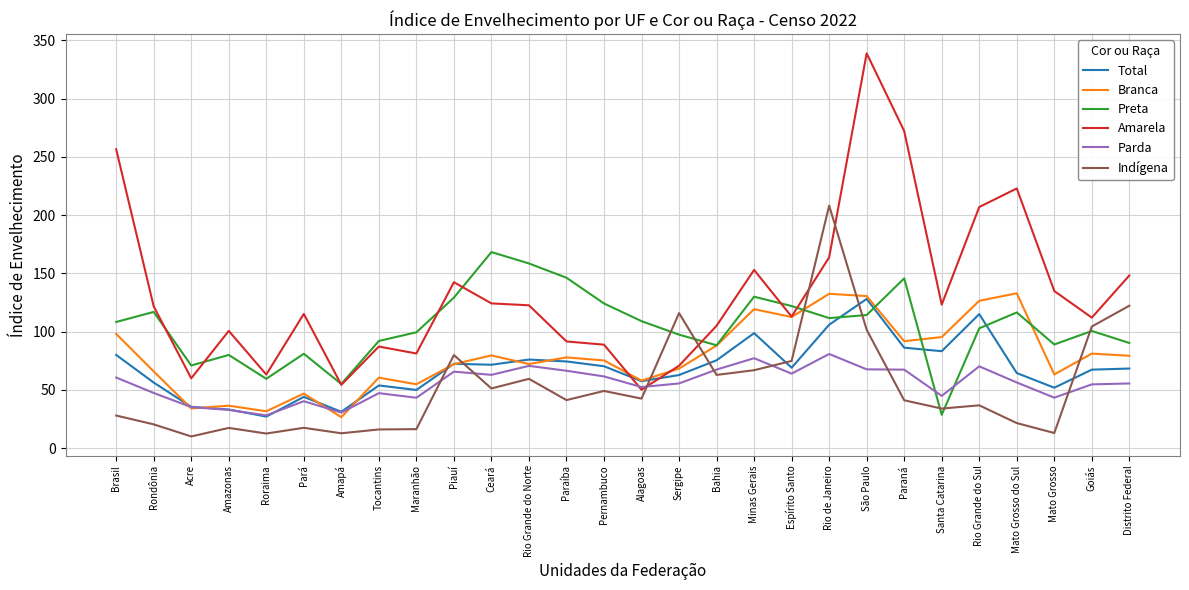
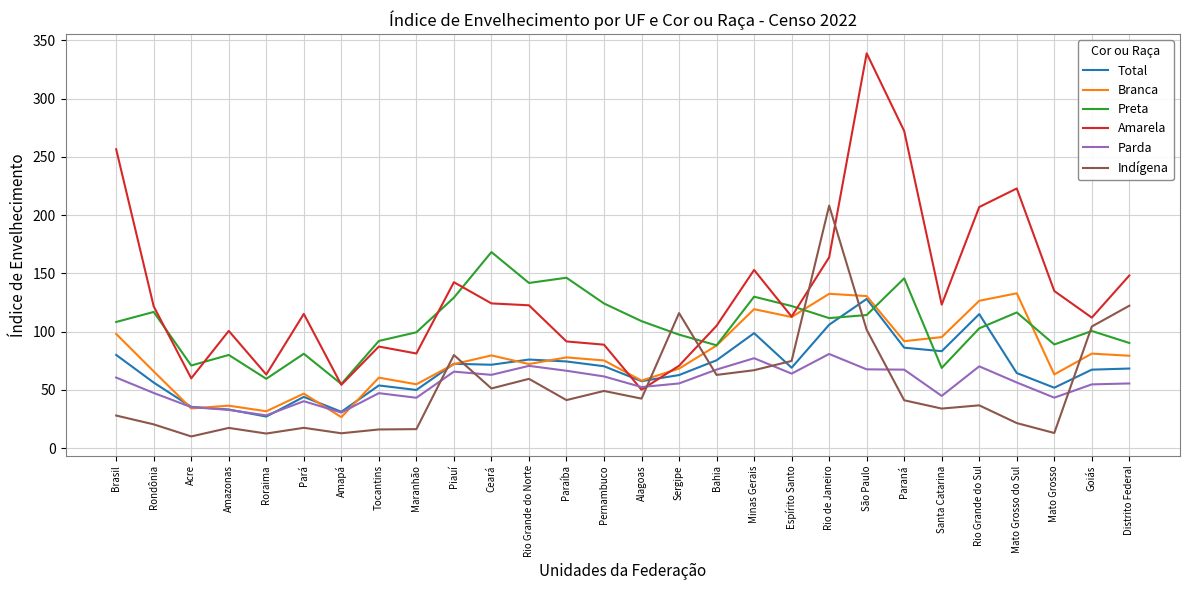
  {
    "Total": {
      "Brasil": 80,
      "Rondônia": 56,
      "Pará": 44,
      "Tocantins": 54,
      "Maranhão": 50,
      "Ceará": 72,
      "Rio Grande do Norte": 76,
      "Paraíba": 74,
      "Pernambuco": 70,
      "Sergipe": 63,
      "Bahia": 75,
      "Minas Gerais": 99,
      "Espírito Santo": 69,
      "Rio de Janeiro": 106,
      "São Paulo": 128,
      "Paraná": 86,
      "Santa Catarina": 83,
      "Rio Grande do Sul": 115,
      "Mato Grosso do Sul": 64,
      "Mato Grosso": 52,
      "Goiás": 67,
      "Distrito Federal": 68
    },
    "Branca": {
      "Brasil": 98,
      "Rondônia": 66,
      "Amazonas": 36,
      "Roraima": 32,
      "Pará": 47,
      "Amapá": 27,
      "Tocantins": 61,
      "Maranhão": 55,
      "Ceará": 80,
      "Paraíba": 78,
      "Pernambuco": 75,
      "Sergipe": 68,
      "Minas Gerais": 119,
      "Rio de Janeiro": 132,
      "São Paulo": 131,
      "Paraná": 92,
      "Santa Catarina": 95,
      "Rio Grande do Sul": 126,
      "Mato Grosso do Sul": 133,
      "Mato Grosso": 63,
      "Goiás": 81,
      "Distrito Federal": 79
    },
    "Preta": {
      "Brasil": 108,
      "Rondônia": 117,
      "Acre": 71,
      "Amazonas": 80,
      "Roraima": 60,
      "Pará": 81,
      "Tocantins": 92,
      "Maranhão": 99,
      "Piauí": 129,
      "Ceará": 168,
-     "Rio Grande do Norte": 159,
+     "Rio Grande do Norte": 142,
      "Paraíba": 146,
      "Pernambuco": 124,
      "Alagoas": 109,
      "Sergipe": 97,
      "Minas Gerais": 130,
      "Espírito Santo": 122,
      "Rio de Janeiro": 112,
      "São Paulo": 114,
      "Paraná": 146,
-     "Santa Catarina": 29,
+     "Santa Catarina": 69,
      "Rio Grande do Sul": 103,
      "Mato Grosso do Sul": 116,
      "Mato Grosso": 89,
      "Goiás": 101,
      "Distrito Federal": 90
    },
    "Amarela": {
      "Brasil": 256,
      "Rondônia": 122,
      "Acre": 60,
      "Amazonas": 101,
      "Roraima": 63,
      "Pará": 115,
      "Tocantins": 87,
      "Maranhão": 81,
      "Piauí": 142,
      "Ceará": 124,
      "Rio Grande do Norte": 123,
      "Paraíba": 92,
      "Pernambuco": 89,
      "Alagoas": 50,
      "Sergipe": 71,
      "Bahia": 105,
      "Minas Gerais": 153,
      "Rio de Janeiro": 164,
      "São Paulo": 339,
      "Paraná": 272,
      "Santa Catarina": 123,
      "Rio Grande do Sul": 207,
      "Mato Grosso do Sul": 223,
      "Mato Grosso": 135,
      "Goiás": 112,
      "Distrito Federal": 148
    },
    "Parda": {
      "Brasil": 61,
      "Rondônia": 47,
      "Pará": 40,
      "Tocantins": 47,
      "Maranhão": 43,
      "Piauí": 66,
      "Ceará": 63,
      "Paraíba": 66,
      "Pernambuco": 62,
      "Alagoas": 52,
      "Sergipe": 56,
      "Bahia": 67,
      "Minas Gerais": 77,
      "Espírito Santo": 64,
      "Rio de Janeiro": 81,
      "São Paulo": 68,
      "Paraná": 67,
      "Santa Catarina": 45,
      "Rio Grande do Sul": 70,
      "Mato Grosso do Sul": 56,
      "Mato Grosso": 43,
      "Goiás": 55,
      "Distrito Federal": 56
    },
    "Indígena": {
      "Brasil": 28,
      "Rondônia": 20,
      "Acre": 10,
      "Amazonas": 17,
      "Roraima": 13,
      "Pará": 17,
      "Amapá": 13,
      "Tocantins": 16,
      "Maranhão": 16,
      "Piauí": 80,
      "Ceará": 51,
      "Rio Grande do Norte": 59,
      "Paraíba": 41,
      "Pernambuco": 49,
      "Alagoas": 43,
      "Sergipe": 116,
      "Bahia": 63,
      "Minas Gerais": 67,
      "Espírito Santo": 75,
      "Rio de Janeiro": 208,
      "São Paulo": 102,
      "Paraná": 41,
      "Santa Catarina": 34,
      "Rio Grande do Sul": 37,
      "Mato Grosso do Sul": 22,
      "Mato Grosso": 13,
      "Goiás": 104,
      "Distrito Federal": 122
    }
  }
